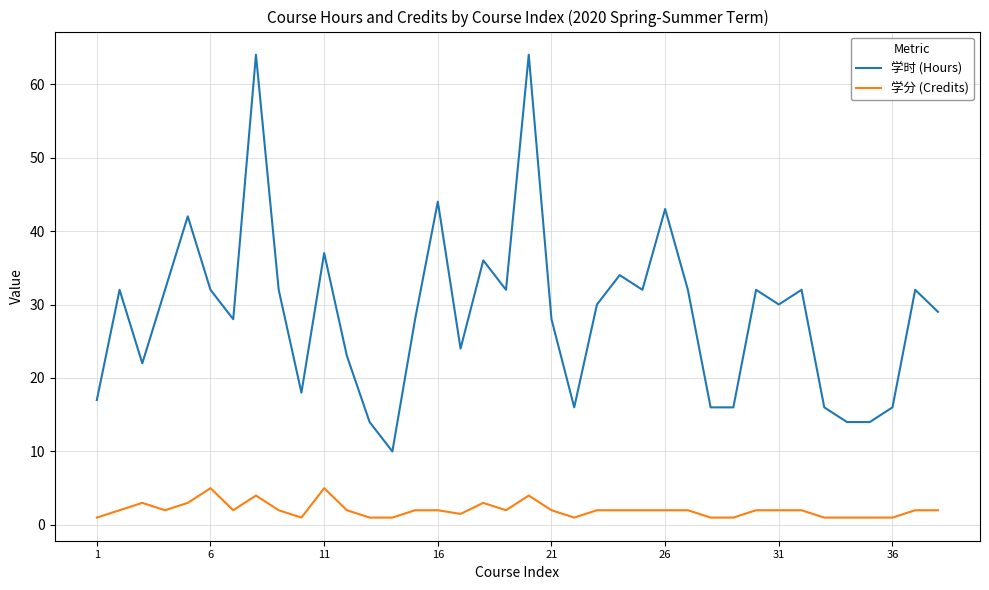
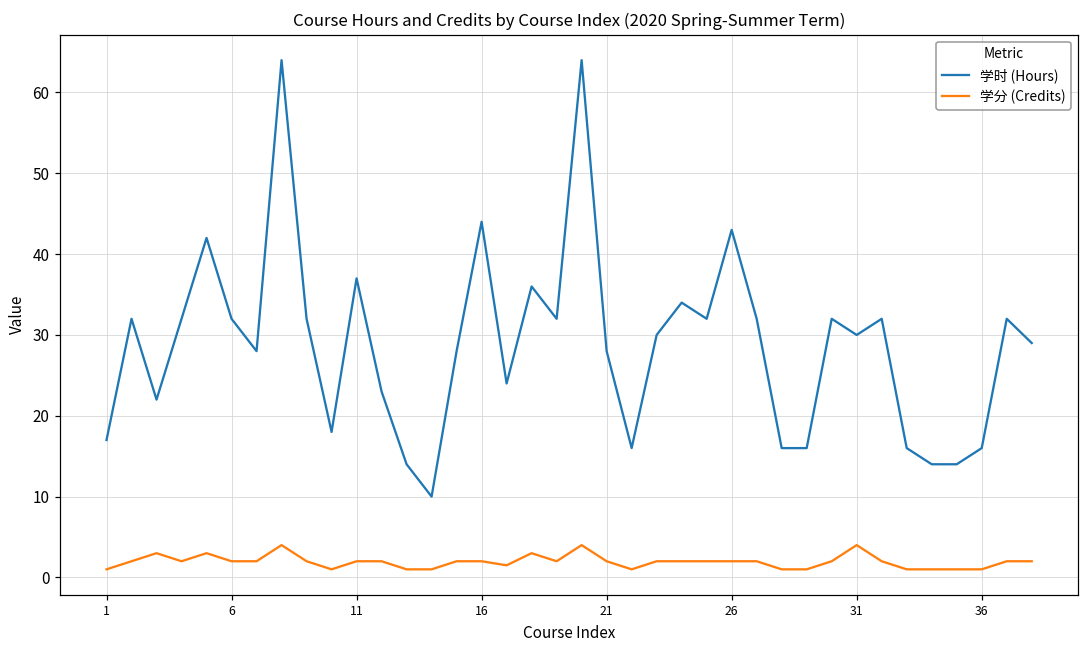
  {
    "学时 (Hours)": {
      "1": 17,
      "6": 32,
      "11": 37,
      "16": 44,
      "21": 28,
      "26": 43,
      "31": 30,
      "36": 16
    },
    "学分 (Credits)": {
      "1": 1,
-     "6": 5,
-     "11": 5,
+     "6": 2,
+     "11": 2,
      "16": 2,
      "21": 2,
      "26": 2,
-     "31": 2,
+     "31": 4,
      "36": 1
    }
  }
